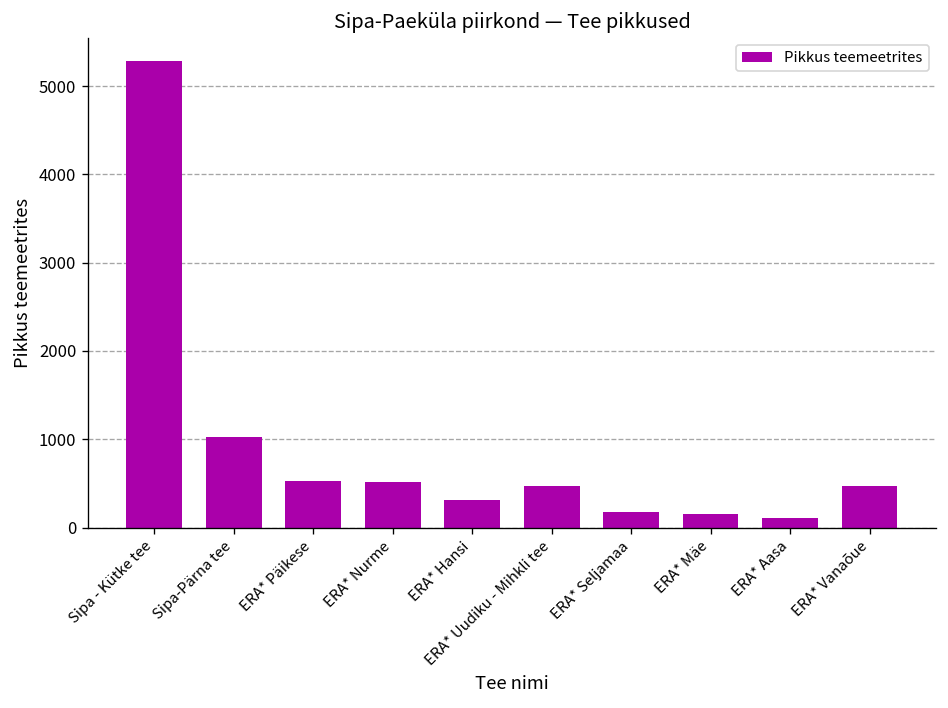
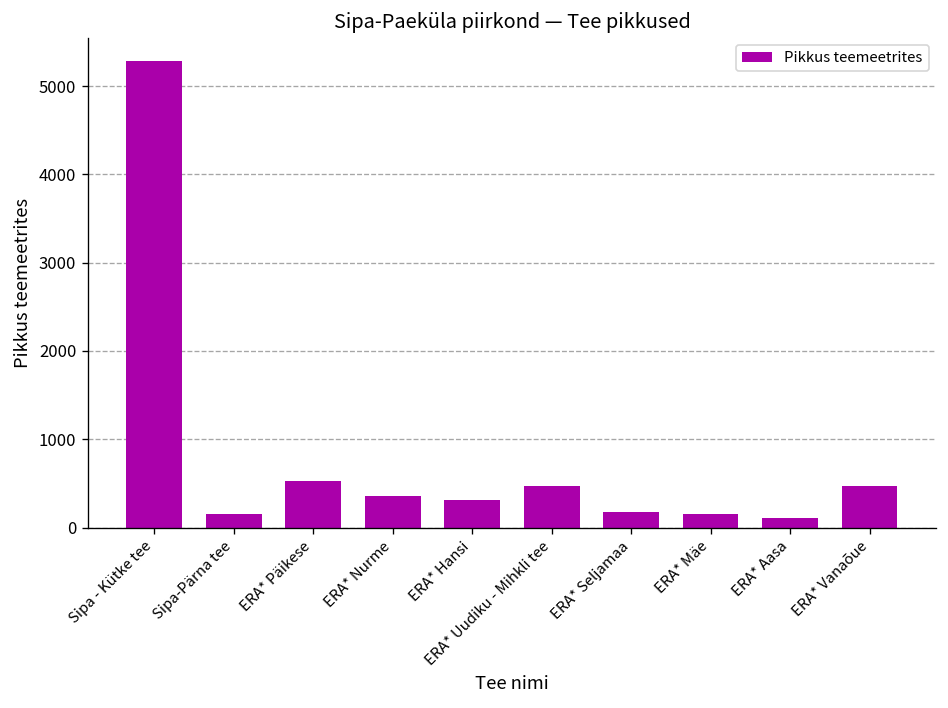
  {
    "Sipa - Kütke tee": 5300,
-   "Sipa-Pärna tee": 1000,
+   "Sipa-Pärna tee": 200,
    "ERA* Päikese": 500,
-   "ERA* Nurme": 500,
+   "ERA* Nurme": 400,
    "ERA* Hansi": 300,
    "ERA* Uudiku - Mihkli tee": 500,
    "ERA* Seljamaa": 200,
    "ERA* Mäe": 200,
    "ERA* Aasa": 100,
    "ERA* Vanaõue": 500
  }
